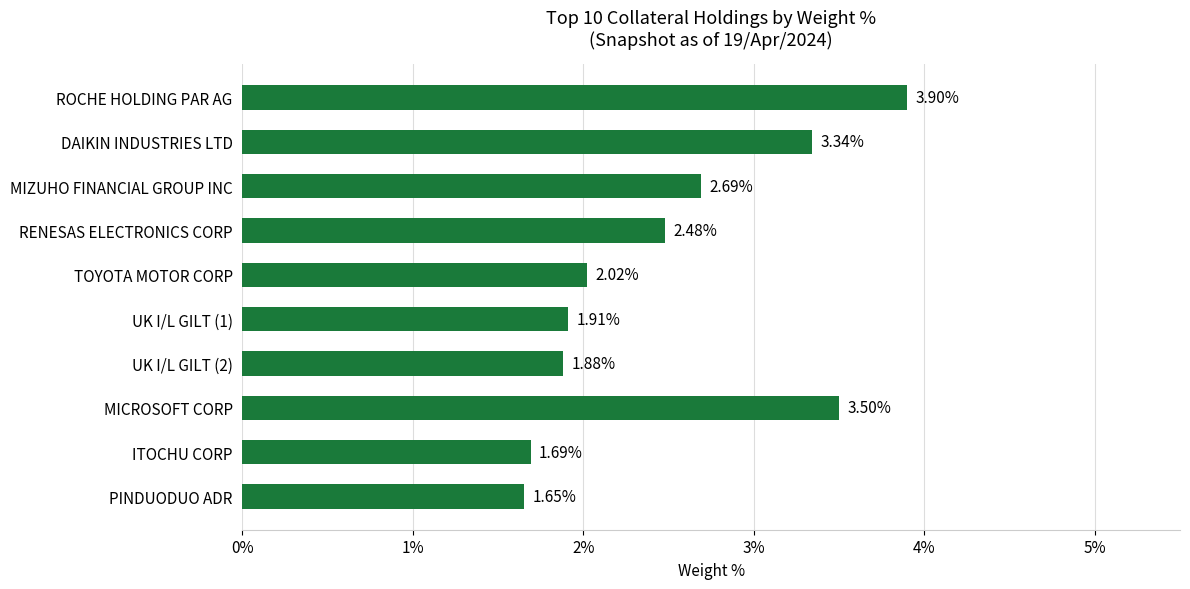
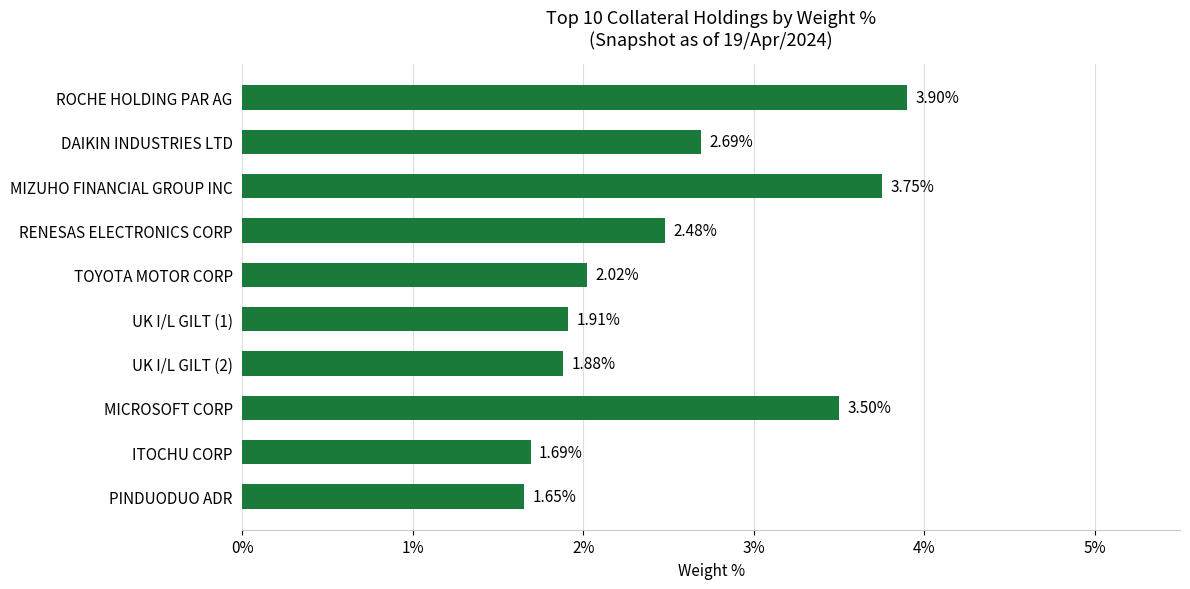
  {
    "ROCHE HOLDING PAR AG": "3.90%",
-   "DAIKIN INDUSTRIES LTD": "3.34%",
-   "MIZUHO FINANCIAL GROUP INC": "2.69%",
+   "DAIKIN INDUSTRIES LTD": "2.69%",
+   "MIZUHO FINANCIAL GROUP INC": "3.75%",
    "RENESAS ELECTRONICS CORP": "2.48%",
    "TOYOTA MOTOR CORP": "2.02%",
    "UK I/L GILT (1)": "1.91%",
    "UK I/L GILT (2)": "1.88%",
    "MICROSOFT CORP": "3.50%",
    "ITOCHU CORP": "1.69%",
    "PINDUODUO ADR": "1.65%"
  }
